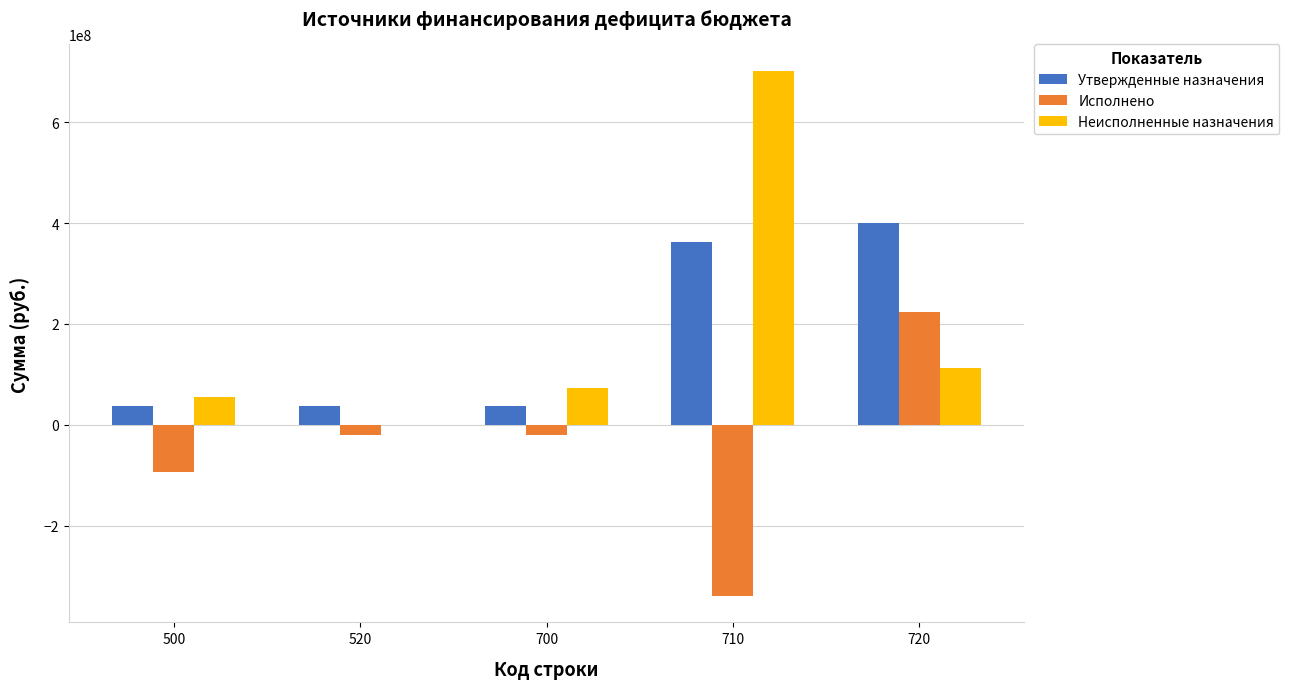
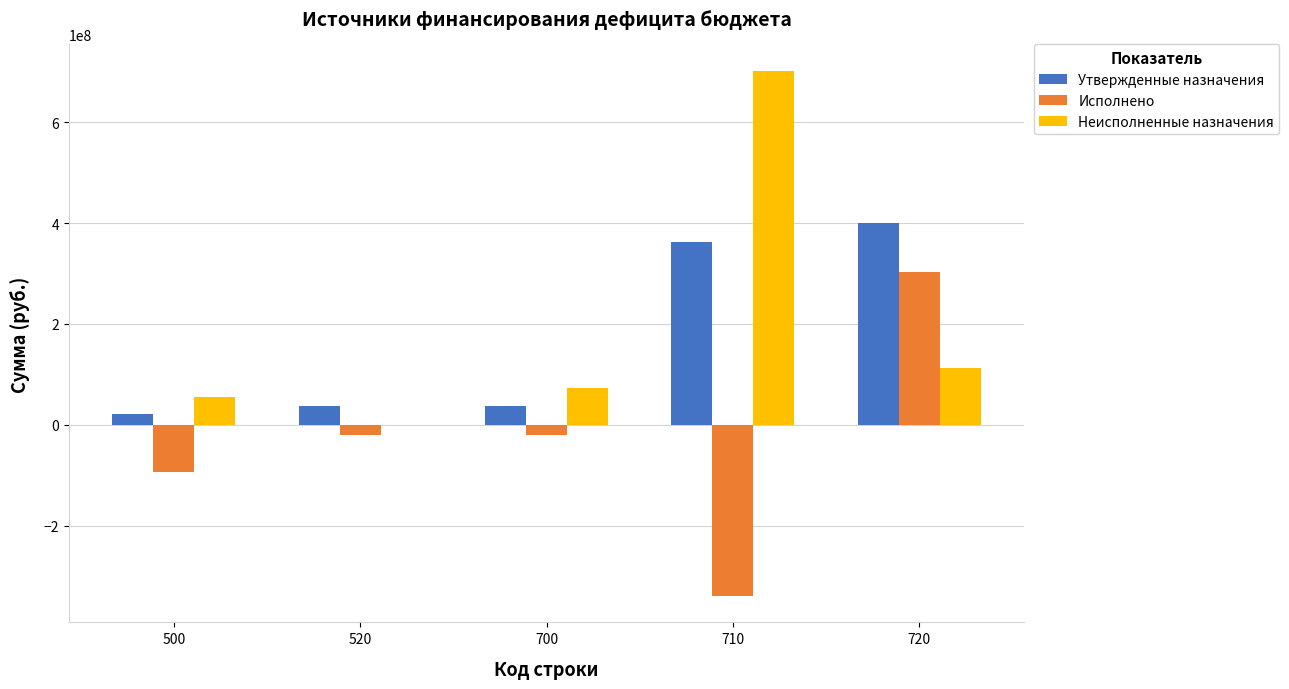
  {
    "Утвержденные назначения": {
-     "500": 40000000,
+     "500": 20000000,
      "520": 40000000,
      "700": 40000000,
      "710": 360000000,
      "720": 400000000
    },
    "Исполнено": {
      "500": -90000000,
      "520": -20000000,
      "700": -20000000,
      "710": -340000000,
-     "720": 220000000
+     "720": 300000000
    },
    "Неисполненные назначения": {
      "500": 60000000,
      "520": 0,
      "700": 70000000,
      "710": 700000000,
      "720": 110000000
    }
  }
